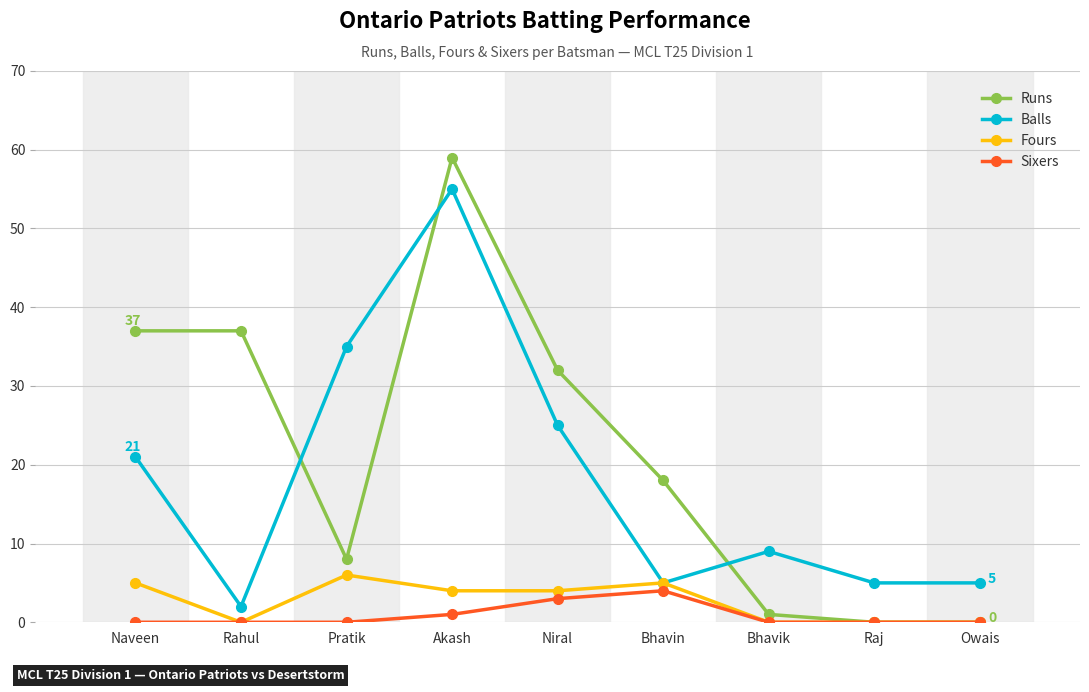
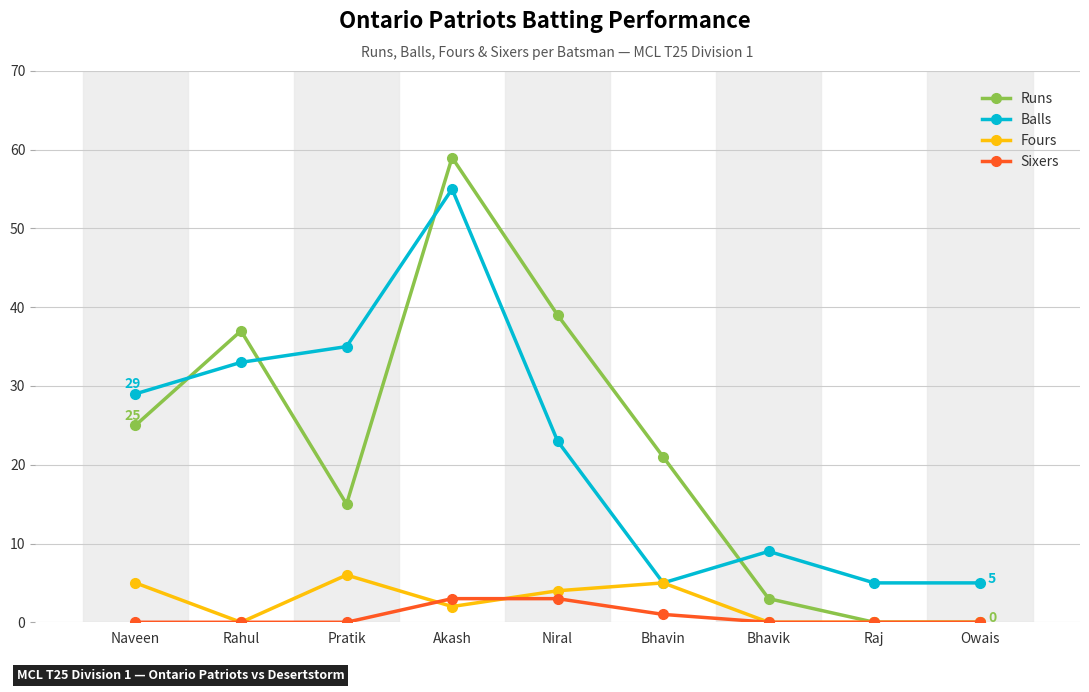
  {
    "Runs": {
-     "Naveen": 37,
-     "Pratik": 8,
-     "Niral": 32,
-     "Bhavin": 18,
-     "Bhavik": 1
+     "Naveen": 25,
+     "Pratik": 15,
+     "Niral": 39,
+     "Bhavin": 21,
+     "Bhavik": 3
    },
    "Balls": {
-     "Naveen": 21,
-     "Rahul": 2,
-     "Niral": 25,
+     "Naveen": 29,
+     "Rahul": 33,
+     "Niral": 23,
      "Owais": 5
    },
    "Fours": {
      "Naveen": 5,
      "Pratik": 6,
-     "Akash": 4,
+     "Akash": 2,
      "Niral": 4
    },
    "Sixers": {
      "Naveen": 0,
      "Pratik": 0,
-     "Akash": 1,
+     "Akash": 3,
      "Niral": 3,
-     "Bhavin": 4
+     "Bhavin": 1
    }
  }
